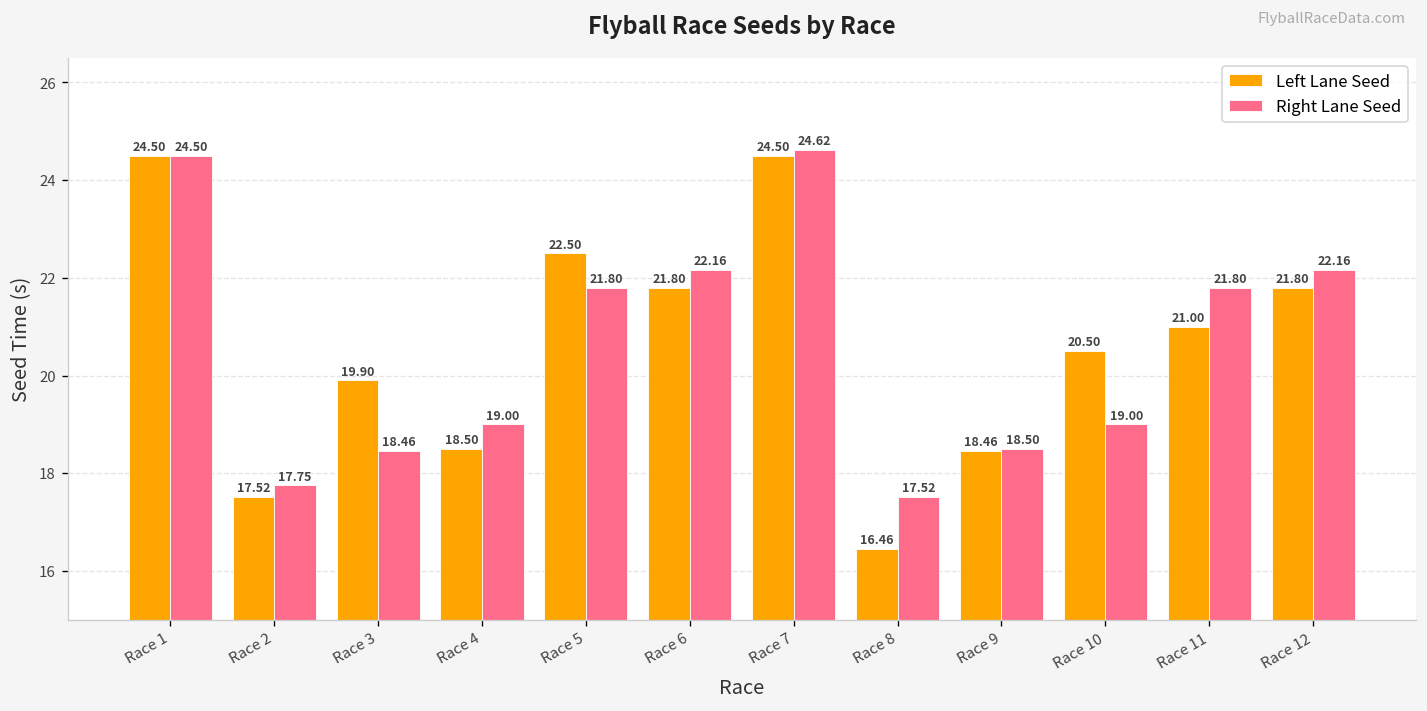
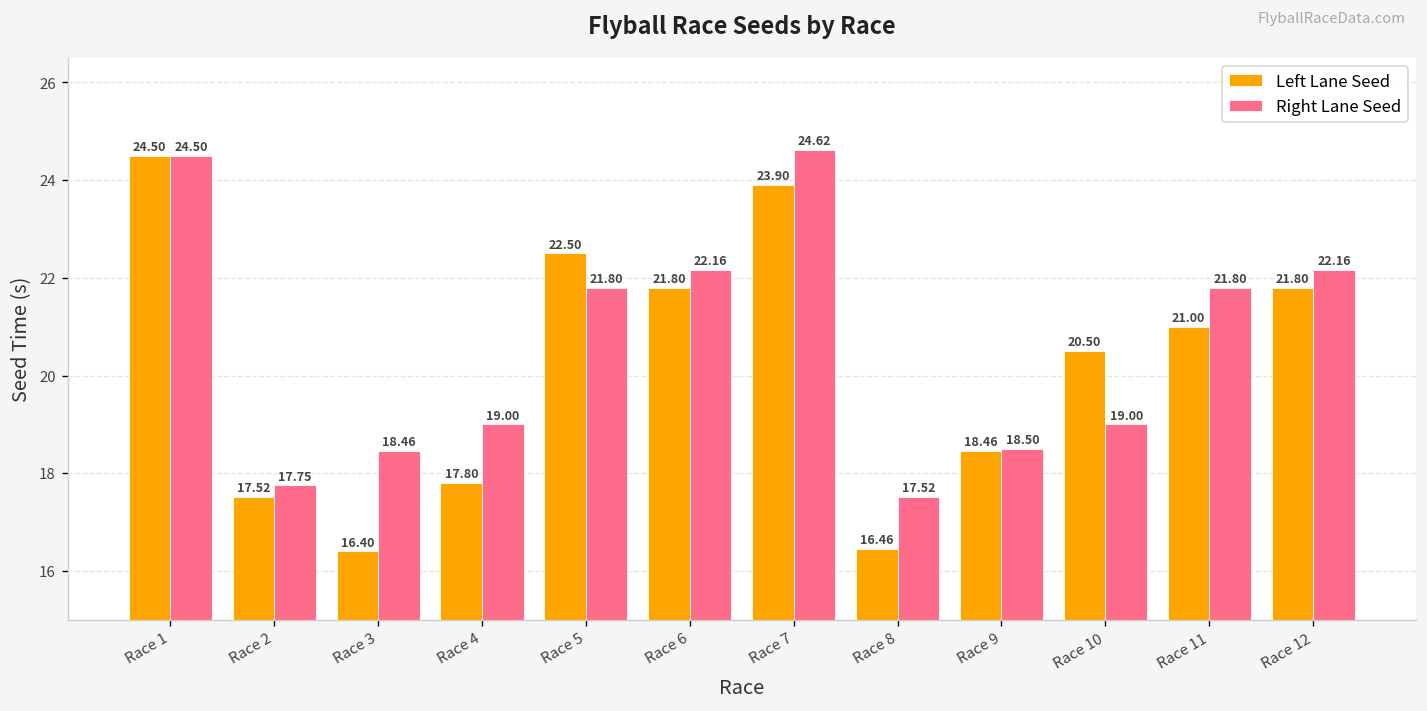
  {
    "Left Lane Seed": {
      "Race 1": 24.50,
      "Race 2": 17.52,
-     "Race 3": 19.90,
-     "Race 4": 18.50,
+     "Race 3": 16.40,
+     "Race 4": 17.80,
      "Race 5": 22.50,
      "Race 6": 21.80,
-     "Race 7": 24.50,
+     "Race 7": 23.90,
      "Race 8": 16.46,
      "Race 9": 18.46,
      "Race 10": 20.50,
      "Race 11": 21.00,
      "Race 12": 21.80
    },
    "Right Lane Seed": {
      "Race 1": 24.50,
      "Race 2": 17.75,
      "Race 3": 18.46,
      "Race 4": 19.00,
      "Race 5": 21.80,
      "Race 6": 22.16,
      "Race 7": 24.62,
      "Race 8": 17.52,
      "Race 9": 18.50,
      "Race 10": 19.00,
      "Race 11": 21.80,
      "Race 12": 22.16
    }
  }
